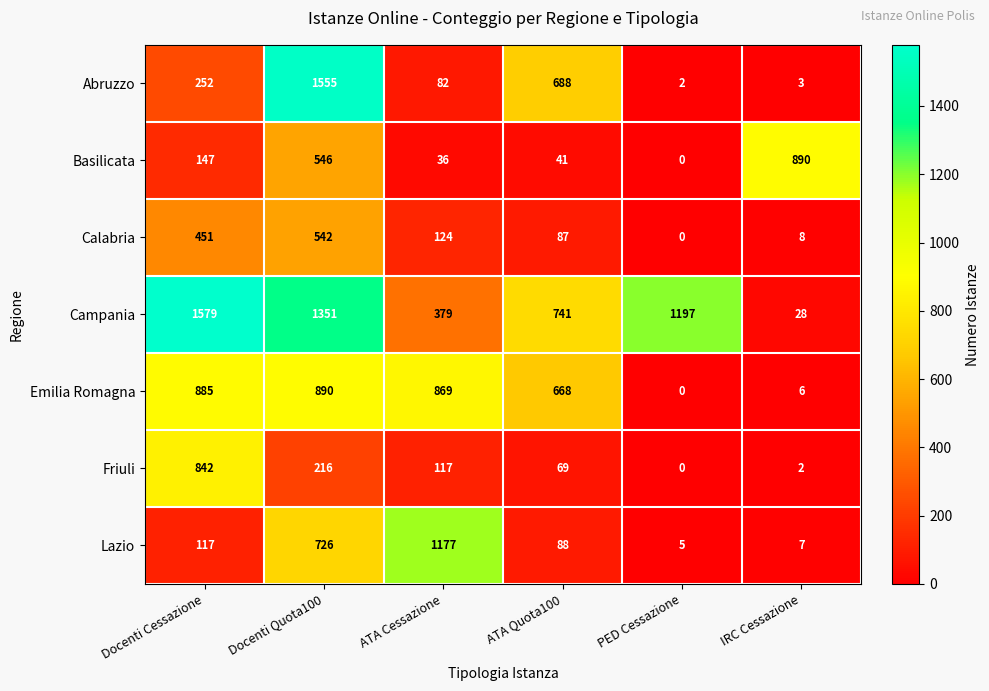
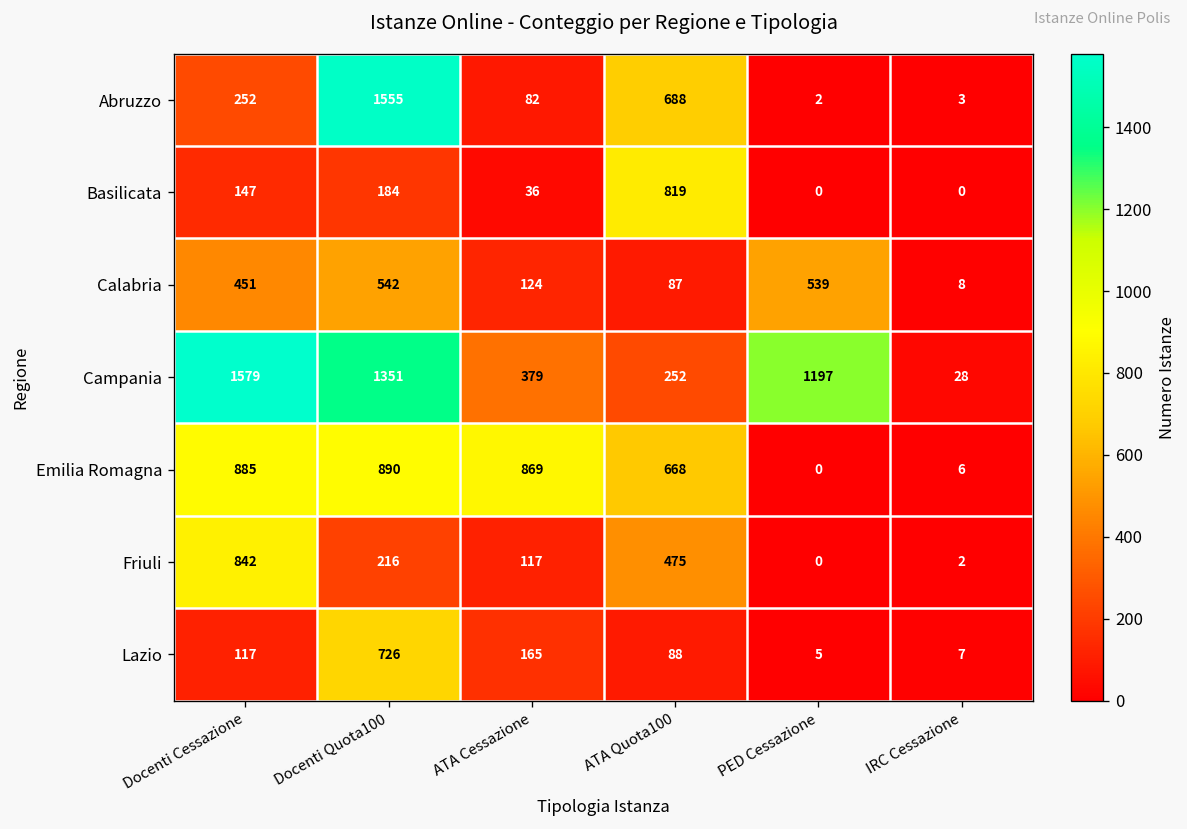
  {
    "Abruzzo": {
      "Docenti Cessazione": 252,
      "Docenti Quota100": 1555,
      "ATA Cessazione": 82,
      "ATA Quota100": 688,
      "PED Cessazione": 2,
      "IRC Cessazione": 3
    },
    "Basilicata": {
      "Docenti Cessazione": 147,
-     "Docenti Quota100": 546,
+     "Docenti Quota100": 184,
      "ATA Cessazione": 36,
-     "ATA Quota100": 41,
+     "ATA Quota100": 819,
      "PED Cessazione": 0,
-     "IRC Cessazione": 890
+     "IRC Cessazione": 0
    },
    "Calabria": {
      "Docenti Cessazione": 451,
      "Docenti Quota100": 542,
      "ATA Cessazione": 124,
      "ATA Quota100": 87,
-     "PED Cessazione": 0,
+     "PED Cessazione": 539,
      "IRC Cessazione": 8
    },
    "Campania": {
      "Docenti Cessazione": 1579,
      "Docenti Quota100": 1351,
      "ATA Cessazione": 379,
-     "ATA Quota100": 741,
+     "ATA Quota100": 252,
      "PED Cessazione": 1197,
      "IRC Cessazione": 28
    },
    "Emilia Romagna": {
      "Docenti Cessazione": 885,
      "Docenti Quota100": 890,
      "ATA Cessazione": 869,
      "ATA Quota100": 668,
      "PED Cessazione": 0,
      "IRC Cessazione": 6
    },
    "Friuli": {
      "Docenti Cessazione": 842,
      "Docenti Quota100": 216,
      "ATA Cessazione": 117,
-     "ATA Quota100": 69,
+     "ATA Quota100": 475,
      "PED Cessazione": 0,
      "IRC Cessazione": 2
    },
    "Lazio": {
      "Docenti Cessazione": 117,
      "Docenti Quota100": 726,
-     "ATA Cessazione": 1177,
+     "ATA Cessazione": 165,
      "ATA Quota100": 88,
      "PED Cessazione": 5,
      "IRC Cessazione": 7
    }
  }
